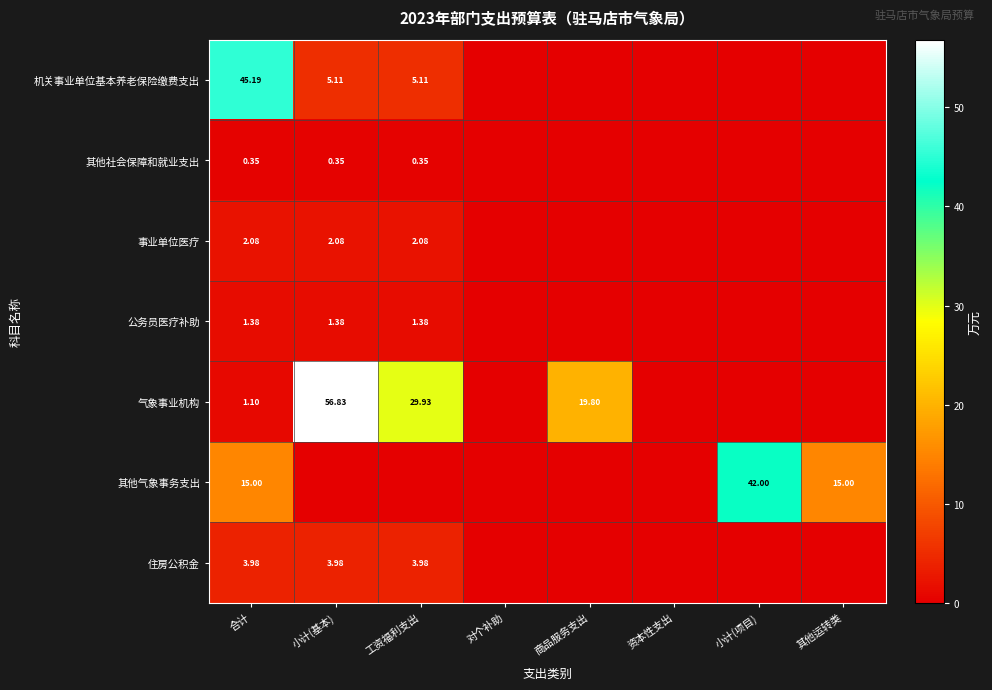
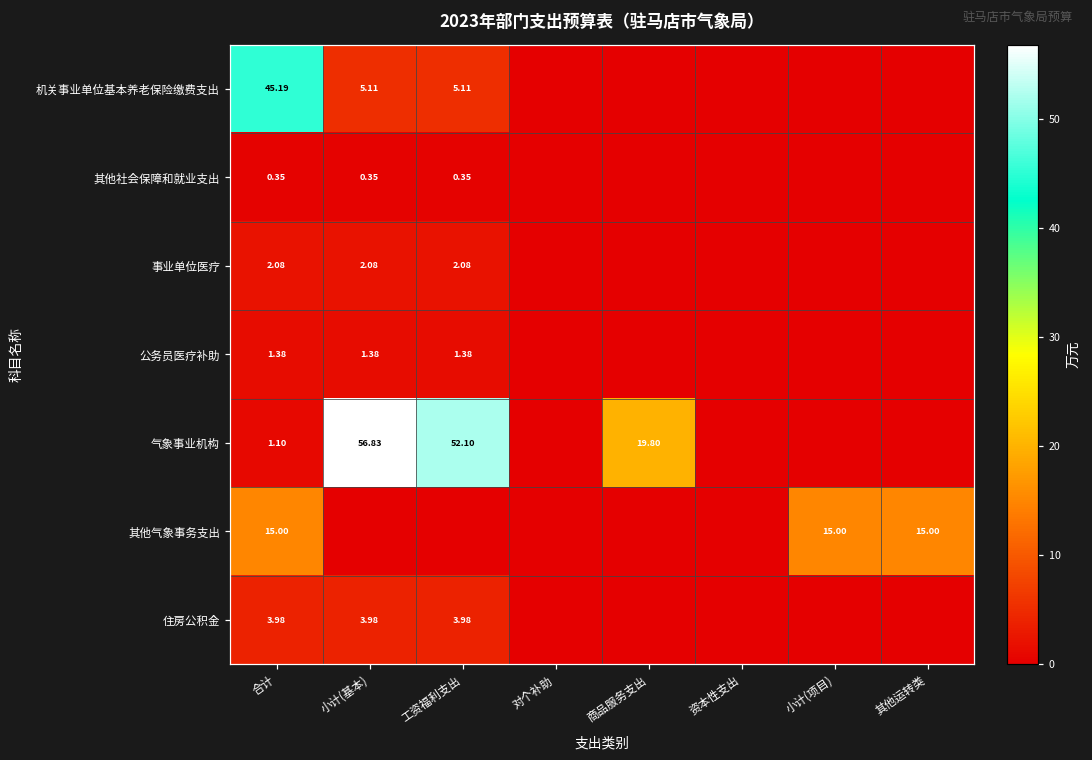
  {
    "机关事业单位基本养老保险缴费支出": {
      "合计": 45.19,
      "小计(基本)": 5.11,
      "工资福利支出": 5.11
    },
    "其他社会保障和就业支出": {
      "合计": 0.35,
      "小计(基本)": 0.35,
      "工资福利支出": 0.35
    },
    "事业单位医疗": {
      "合计": 2.08,
      "小计(基本)": 2.08,
      "工资福利支出": 2.08
    },
    "公务员医疗补助": {
      "合计": 1.38,
      "小计(基本)": 1.38,
      "工资福利支出": 1.38
    },
    "气象事业机构": {
      "合计": 1.10,
      "小计(基本)": 56.83,
-     "工资福利支出": 29.93,
+     "工资福利支出": 52.10,
      "商品服务支出": 19.80
    },
    "其他气象事务支出": {
      "合计": 15.00,
-     "小计(项目)": 42.00,
+     "小计(项目)": 15.00,
      "其他运转类": 15.00
    },
    "住房公积金": {
      "合计": 3.98,
      "小计(基本)": 3.98,
      "工资福利支出": 3.98
    }
  }
